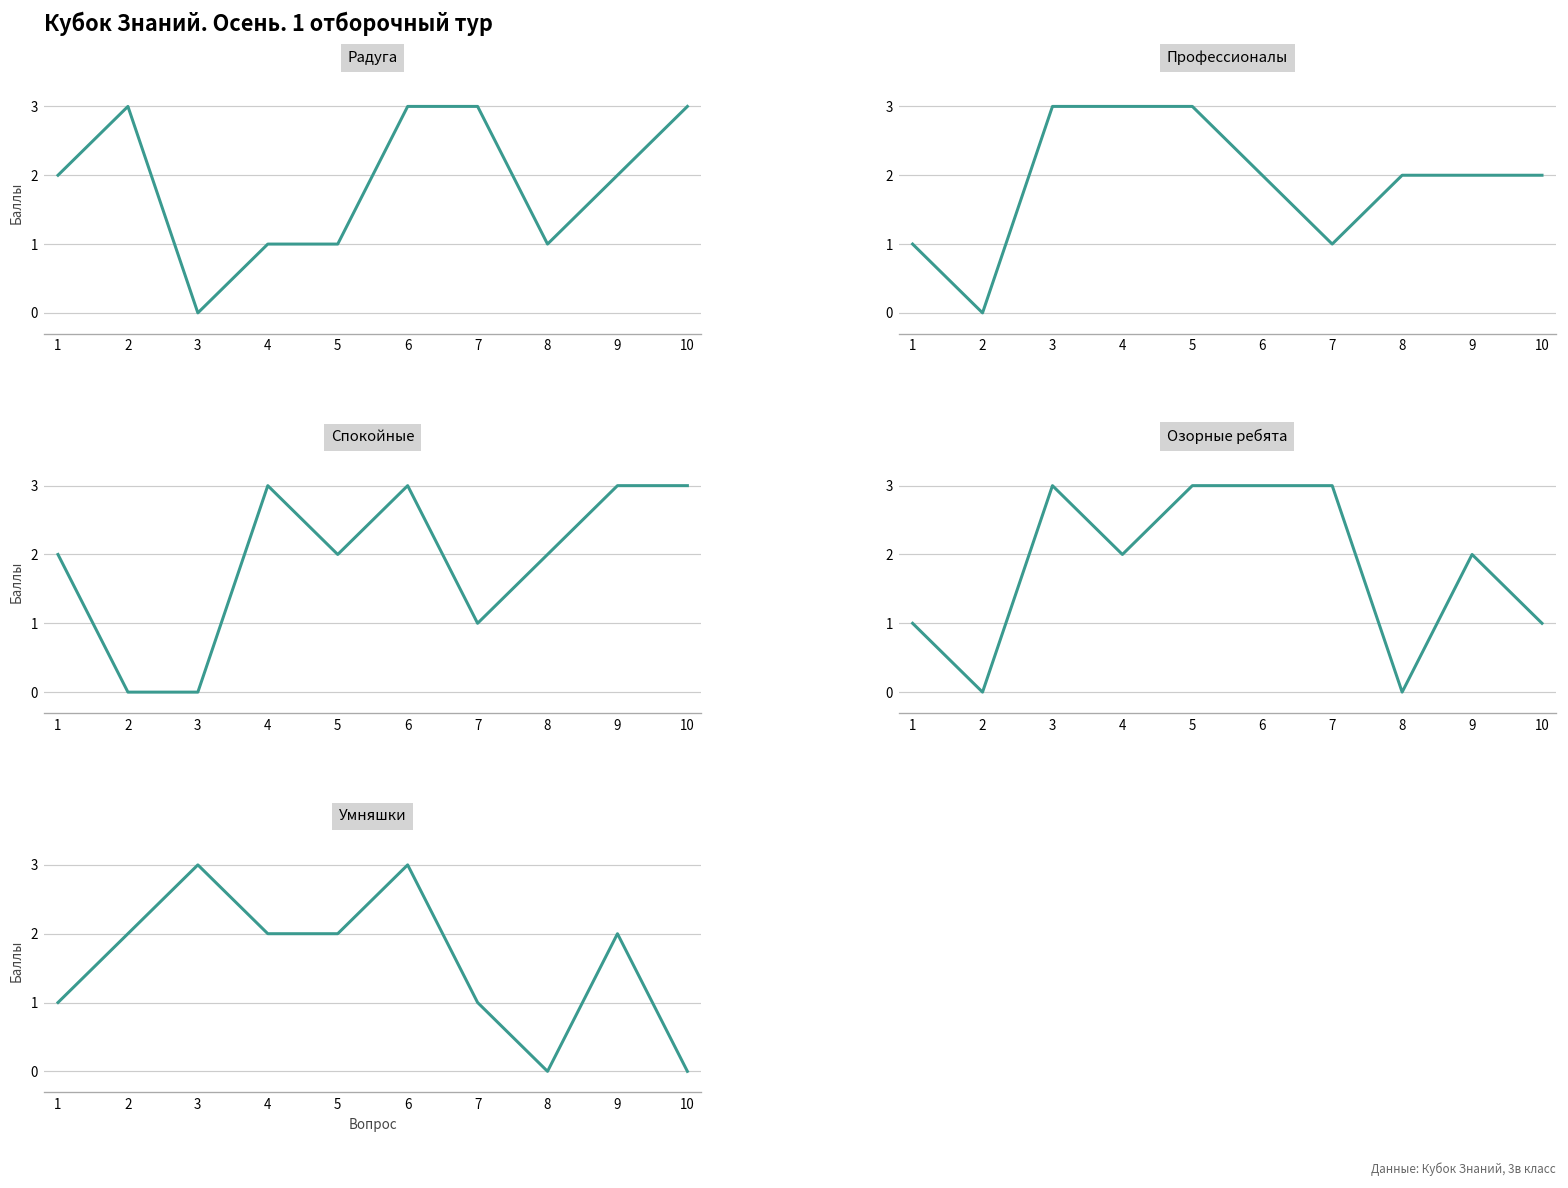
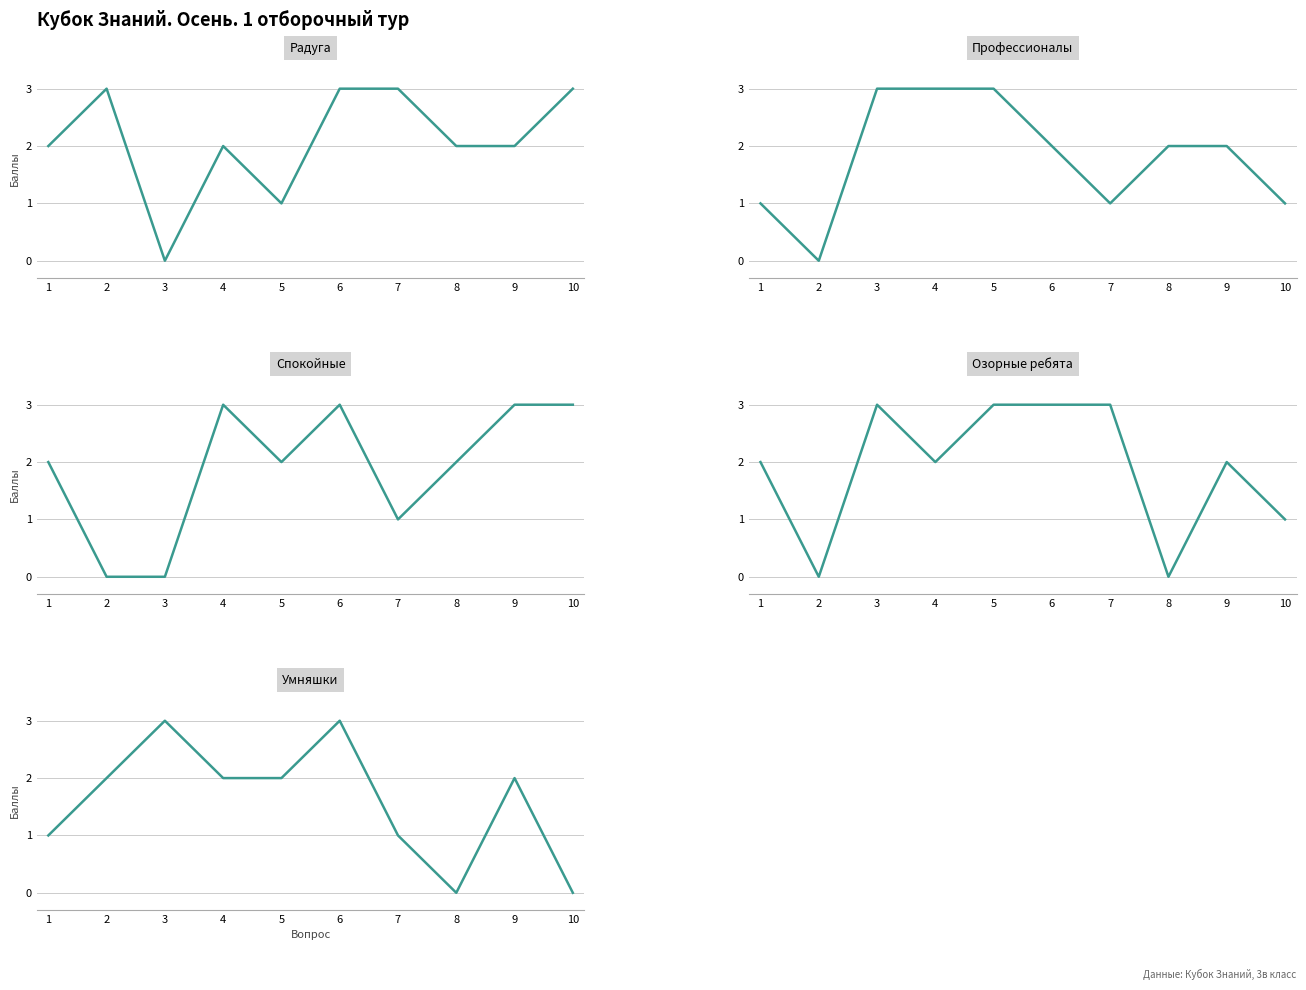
  {
    "Радуга": {
      "1": 2,
      "2": 3,
      "3": 0,
-     "4": 1,
+     "4": 2,
      "5": 1,
      "6": 3,
      "7": 3,
-     "8": 1,
+     "8": 2,
      "9": 2,
      "10": 3
    },
    "Профессионалы": {
      "1": 1,
      "2": 0,
      "3": 3,
      "4": 3,
      "5": 3,
      "6": 2,
      "7": 1,
      "8": 2,
      "9": 2,
-     "10": 2
+     "10": 1
    },
    "Спокойные": {
      "1": 2.0,
      "2": 0.0,
      "3": 0.0,
      "4": 3.0,
      "5": 2.0,
      "6": 3.0,
      "7": 1.0,
      "8": 2.0,
      "9": 3.0,
      "10": 3.0
    },
    "Озорные ребята": {
-     "1": 1,
+     "1": 2,
      "2": 0,
      "3": 3,
      "4": 2,
      "5": 3,
      "6": 3,
      "7": 3,
      "8": 0,
      "9": 2,
      "10": 1
    },
    "Умняшки": {
      "1": 1.0,
      "2": 2.0,
      "3": 3.0,
      "4": 2.0,
      "5": 2.0,
      "6": 3.0,
      "7": 1.0,
      "8": 0.0,
      "9": 2.0,
      "10": 0.0
    }
  }
